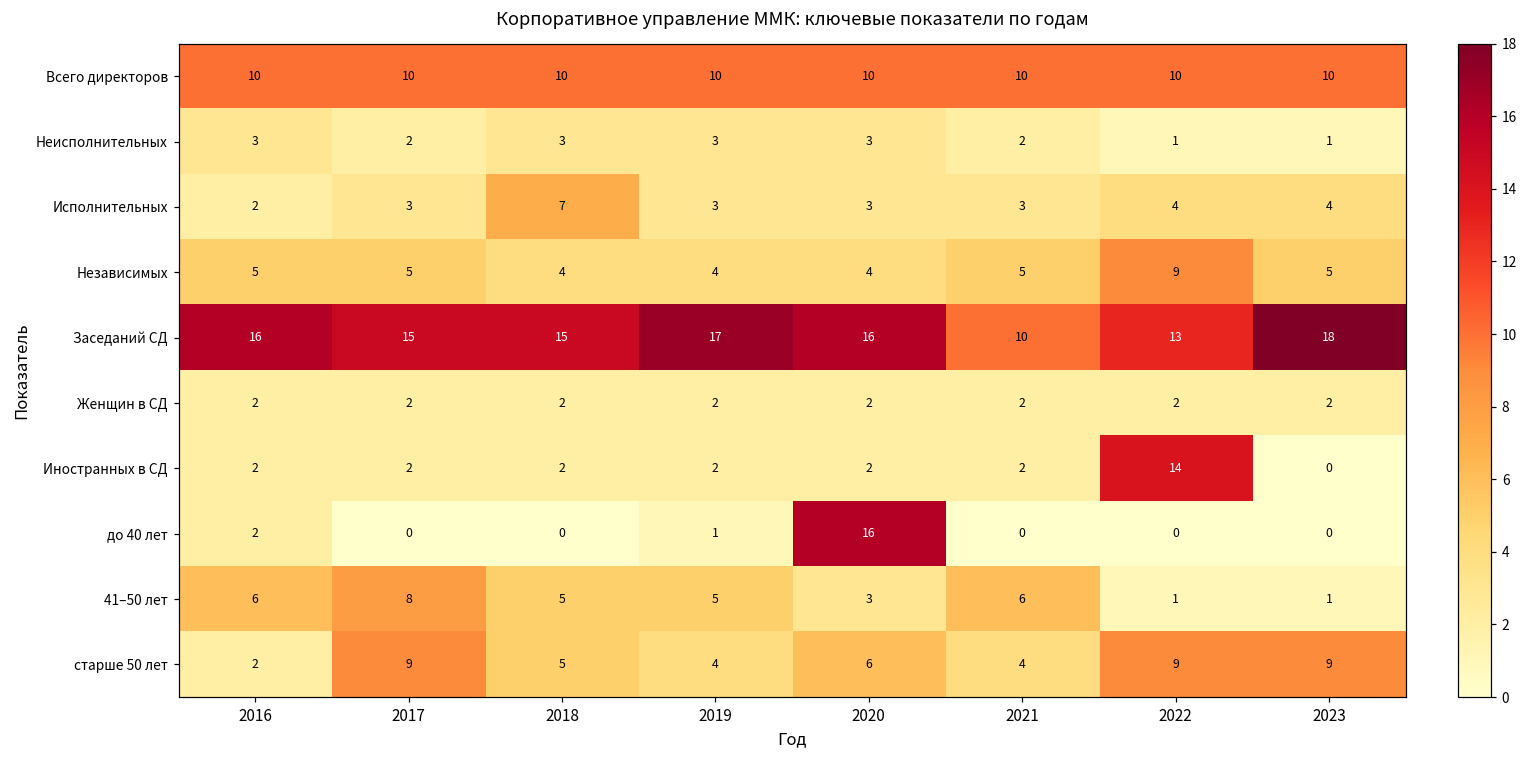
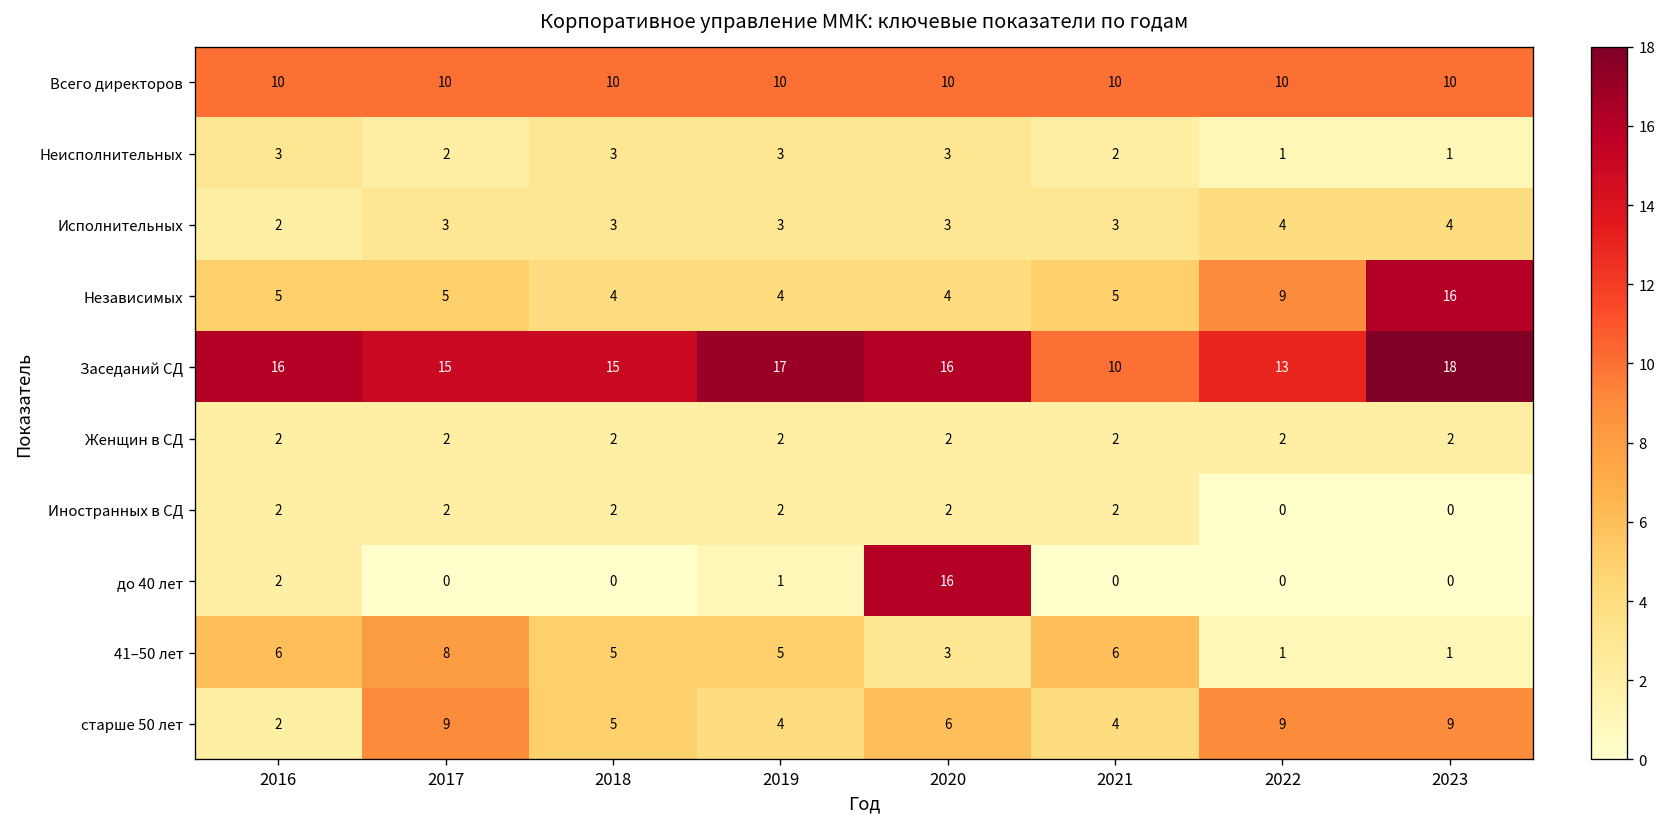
  {
    "Всего директоров": {
      "2016": 10,
      "2017": 10,
      "2018": 10,
      "2019": 10,
      "2020": 10,
      "2021": 10,
      "2022": 10,
      "2023": 10
    },
    "Неисполнительных": {
      "2016": 3,
      "2017": 2,
      "2018": 3,
      "2019": 3,
      "2020": 3,
      "2021": 2,
      "2022": 1,
      "2023": 1
    },
    "Исполнительных": {
      "2016": 2,
      "2017": 3,
-     "2018": 7,
+     "2018": 3,
      "2019": 3,
      "2020": 3,
      "2021": 3,
      "2022": 4,
      "2023": 4
    },
    "Независимых": {
      "2016": 5,
      "2017": 5,
      "2018": 4,
      "2019": 4,
      "2020": 4,
      "2021": 5,
      "2022": 9,
-     "2023": 5
+     "2023": 16
    },
    "Заседаний СД": {
      "2016": 16,
      "2017": 15,
      "2018": 15,
      "2019": 17,
      "2020": 16,
      "2021": 10,
      "2022": 13,
      "2023": 18
    },
    "Женщин в СД": {
      "2016": 2,
      "2017": 2,
      "2018": 2,
      "2019": 2,
      "2020": 2,
      "2021": 2,
      "2022": 2,
      "2023": 2
    },
    "Иностранных в СД": {
      "2016": 2,
      "2017": 2,
      "2018": 2,
      "2019": 2,
      "2020": 2,
      "2021": 2,
-     "2022": 14,
+     "2022": 0,
      "2023": 0
    },
    "до 40 лет": {
      "2016": 2,
      "2017": 0,
      "2018": 0,
      "2019": 1,
      "2020": 16,
      "2021": 0,
      "2022": 0,
      "2023": 0
    },
    "41–50 лет": {
      "2016": 6,
      "2017": 8,
      "2018": 5,
      "2019": 5,
      "2020": 3,
      "2021": 6,
      "2022": 1,
      "2023": 1
    },
    "старше 50 лет": {
      "2016": 2,
      "2017": 9,
      "2018": 5,
      "2019": 4,
      "2020": 6,
      "2021": 4,
      "2022": 9,
      "2023": 9
    }
  }
